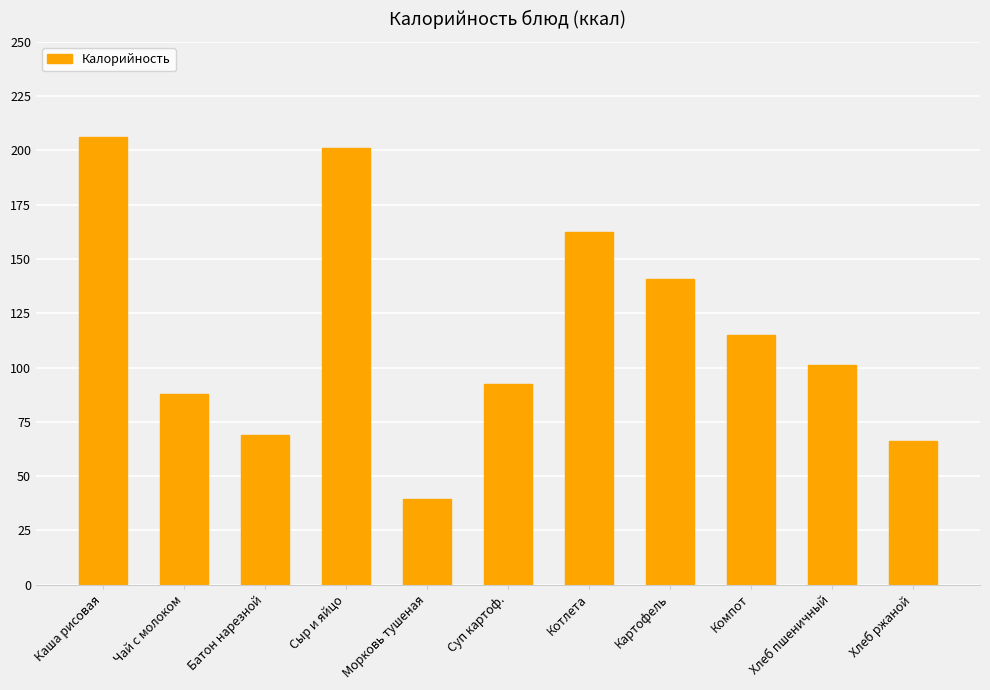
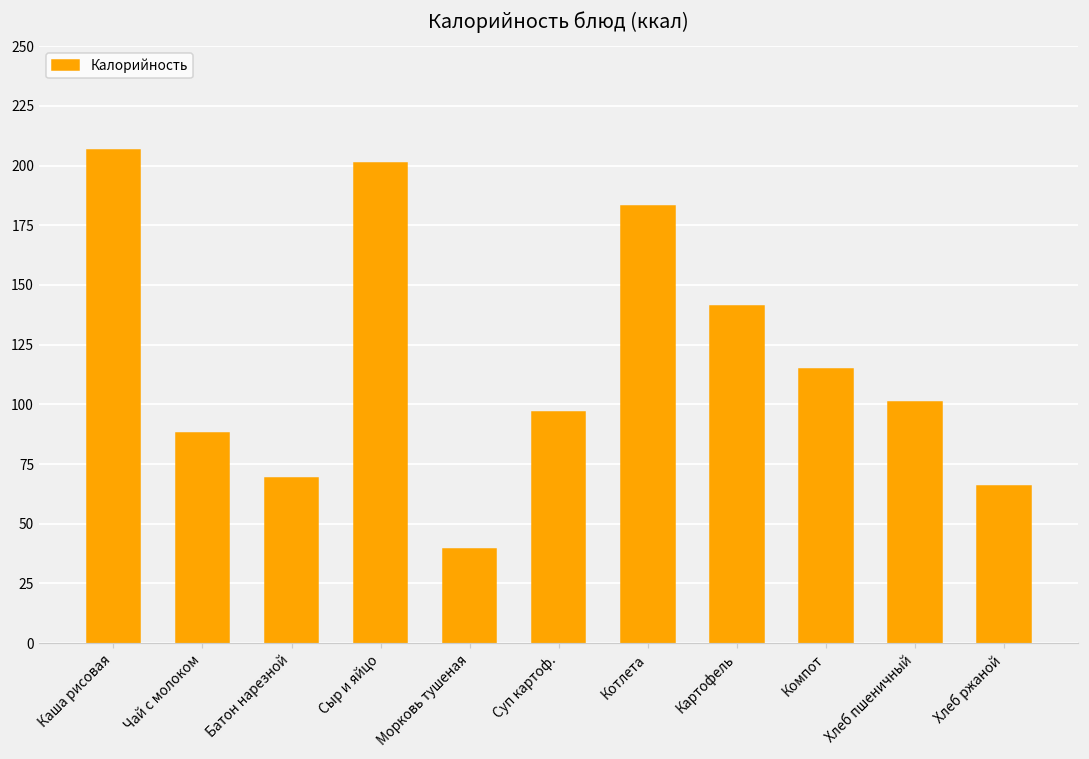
  {
    "Каша рисовая": 206,
    "Чай с молоком": 88,
    "Батон нарезной": 69,
    "Сыр и яйцо": 201,
    "Морковь тушеная": 40,
-   "Суп картоф.": 93,
-   "Котлета": 163,
+   "Суп картоф.": 97,
+   "Котлета": 183,
    "Картофель": 141,
    "Компот": 115,
    "Хлеб пшеничный": 101,
    "Хлеб ржаной": 66
  }
